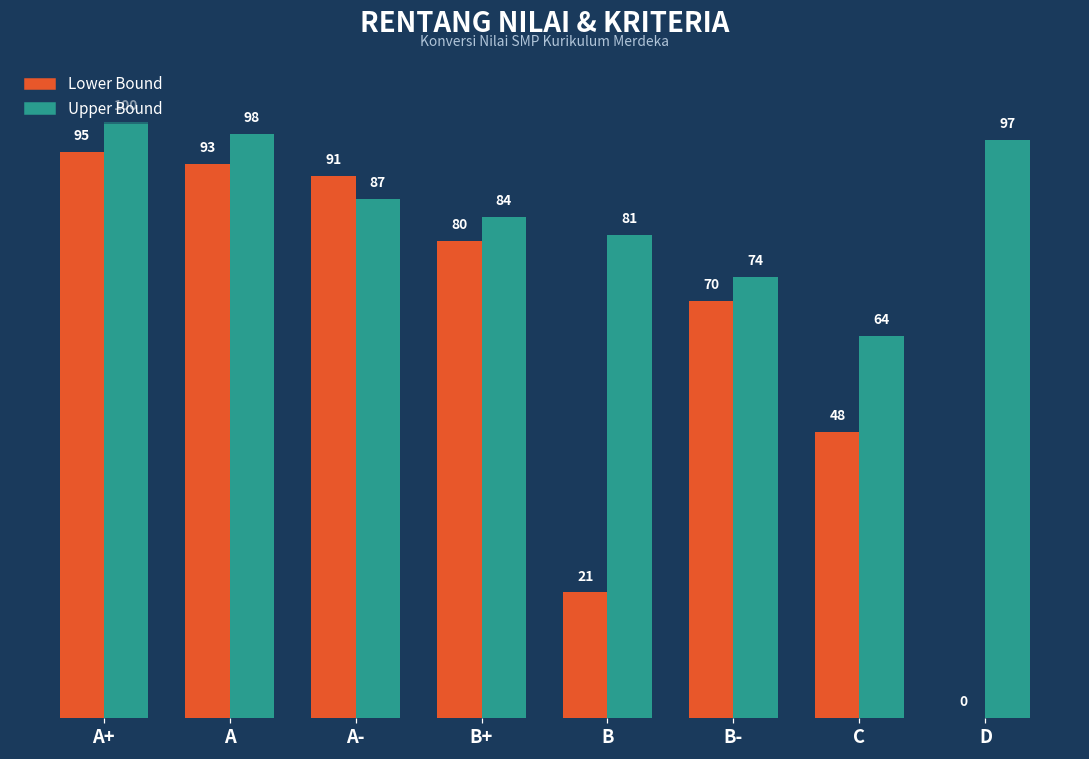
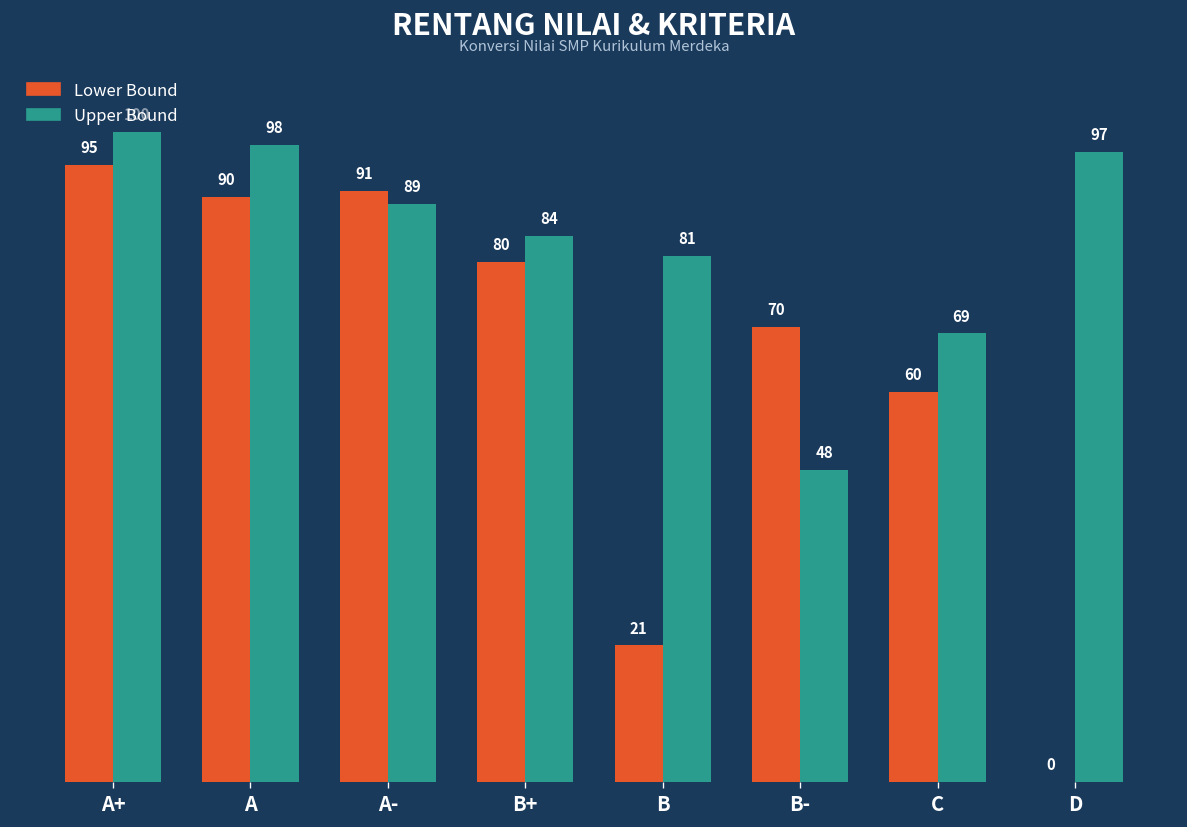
  {
    "Lower Bound": {
      "A+": 95,
-     "A": 93,
+     "A": 90,
      "A-": 91,
      "B+": 80,
      "B": 21,
      "B-": 70,
-     "C": 48,
+     "C": 60,
      "D": 0
    },
    "Upper Bound": {
      "A": 98,
-     "A-": 87,
+     "A-": 89,
      "B+": 84,
      "B": 81,
-     "B-": 74,
-     "C": 64,
+     "B-": 48,
+     "C": 69,
      "D": 97
    }
  }
